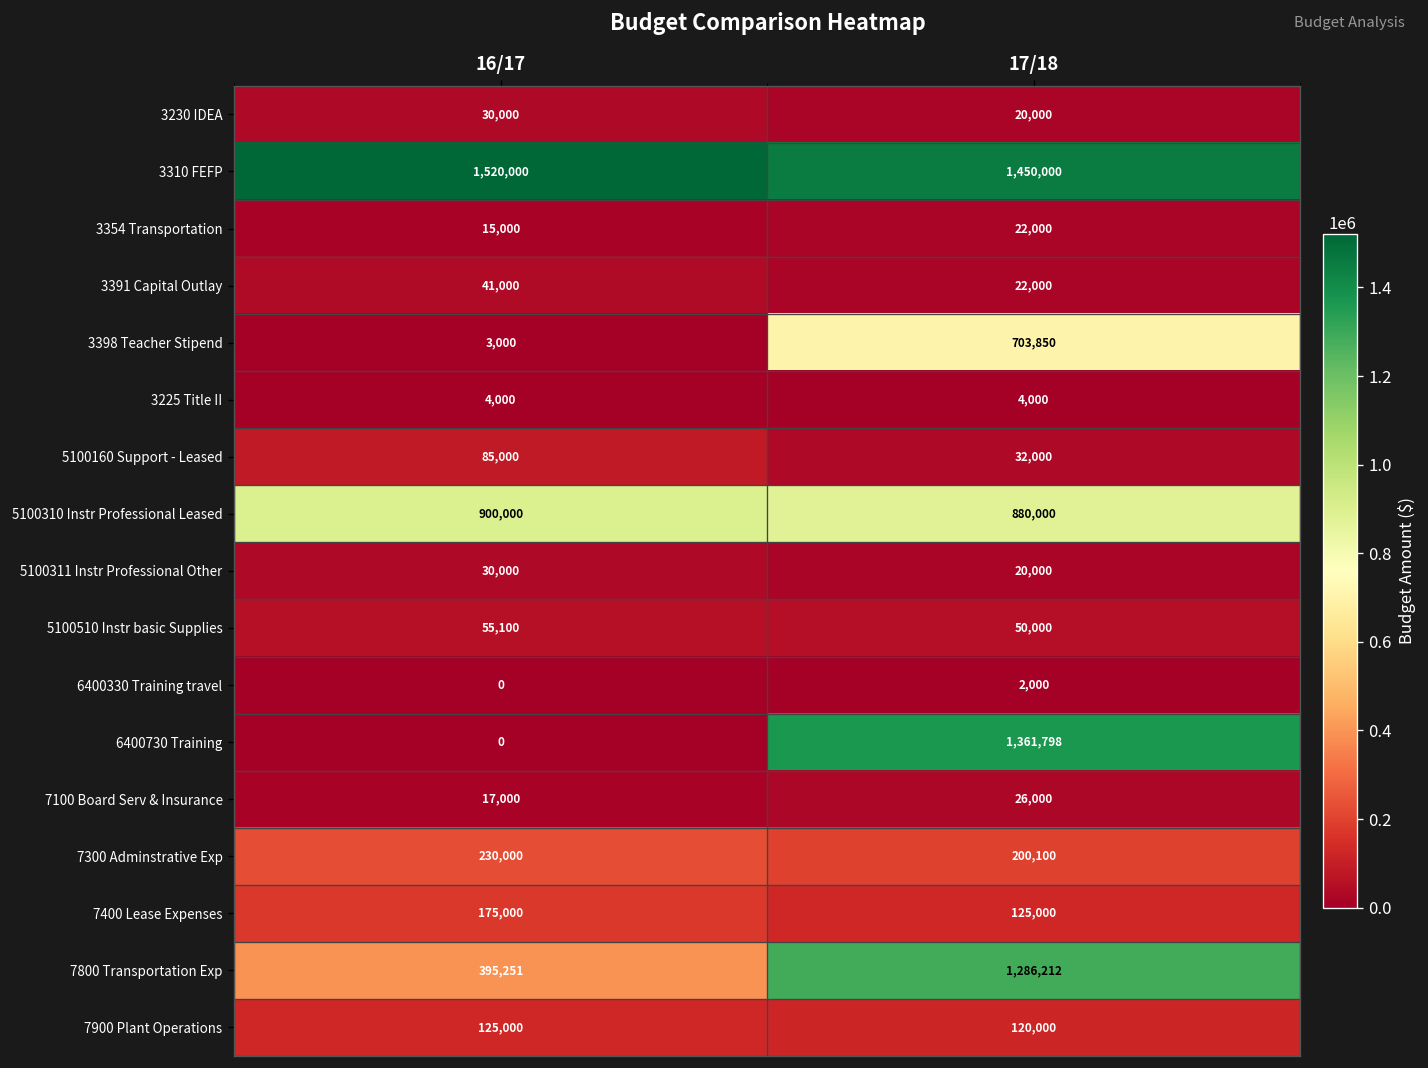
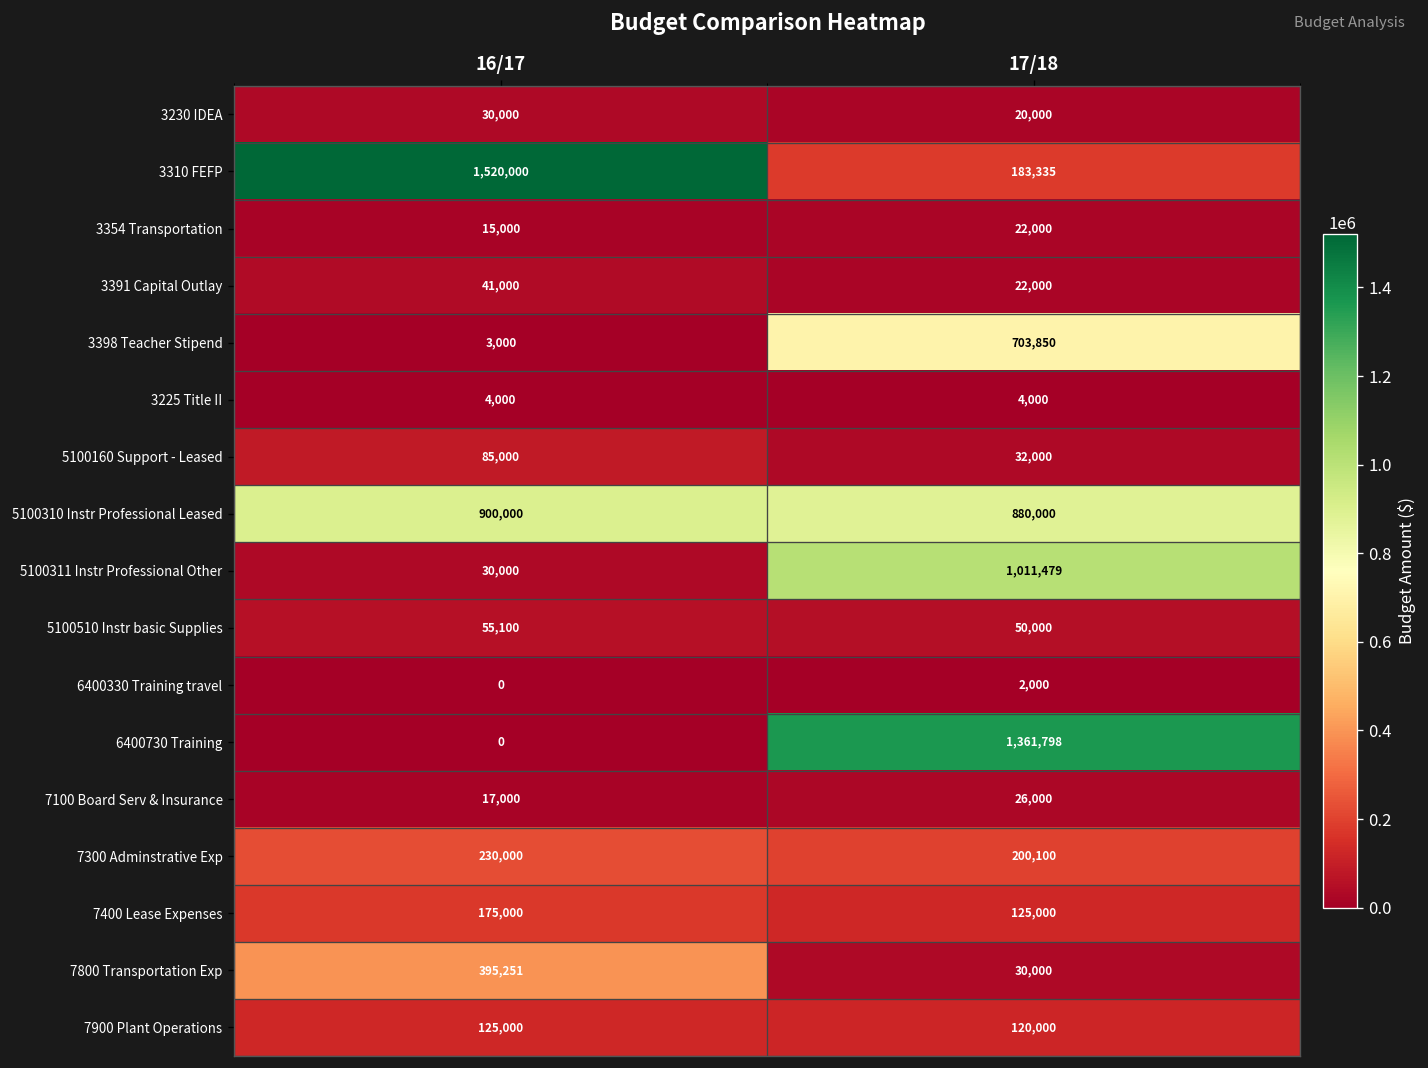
  {
    "3230 IDEA": {
      "16/17": "30,000",
      "17/18": "20,000"
    },
    "3310 FEFP": {
      "16/17": "1,520,000",
-     "17/18": "1,450,000"
+     "17/18": "183,335"
    },
    "3354 Transportation": {
      "16/17": "15,000",
      "17/18": "22,000"
    },
    "3391 Capital Outlay": {
      "16/17": "41,000",
      "17/18": "22,000"
    },
    "3398 Teacher Stipend": {
      "16/17": "3,000",
      "17/18": "703,850"
    },
    "3225 Title II": {
      "16/17": "4,000",
      "17/18": "4,000"
    },
    "5100160 Support - Leased": {
      "16/17": "85,000",
      "17/18": "32,000"
    },
    "5100310 Instr Professional Leased": {
      "16/17": "900,000",
      "17/18": "880,000"
    },
    "5100311 Instr Professional Other": {
      "16/17": "30,000",
-     "17/18": "20,000"
+     "17/18": "1,011,479"
    },
    "5100510 Instr basic Supplies": {
      "16/17": "55,100",
      "17/18": "50,000"
    },
    "6400330 Training travel": {
      "16/17": "0",
      "17/18": "2,000"
    },
    "6400730 Training": {
      "16/17": "0",
      "17/18": "1,361,798"
    },
    "7100 Board Serv & Insurance": {
      "16/17": "17,000",
      "17/18": "26,000"
    },
    "7300 Adminstrative Exp": {
      "16/17": "230,000",
      "17/18": "200,100"
    },
    "7400 Lease Expenses": {
      "16/17": "175,000",
      "17/18": "125,000"
    },
    "7800 Transportation Exp": {
      "16/17": "395,251",
-     "17/18": "1,286,212"
+     "17/18": "30,000"
    },
    "7900 Plant Operations": {
      "16/17": "125,000",
      "17/18": "120,000"
    }
  }
